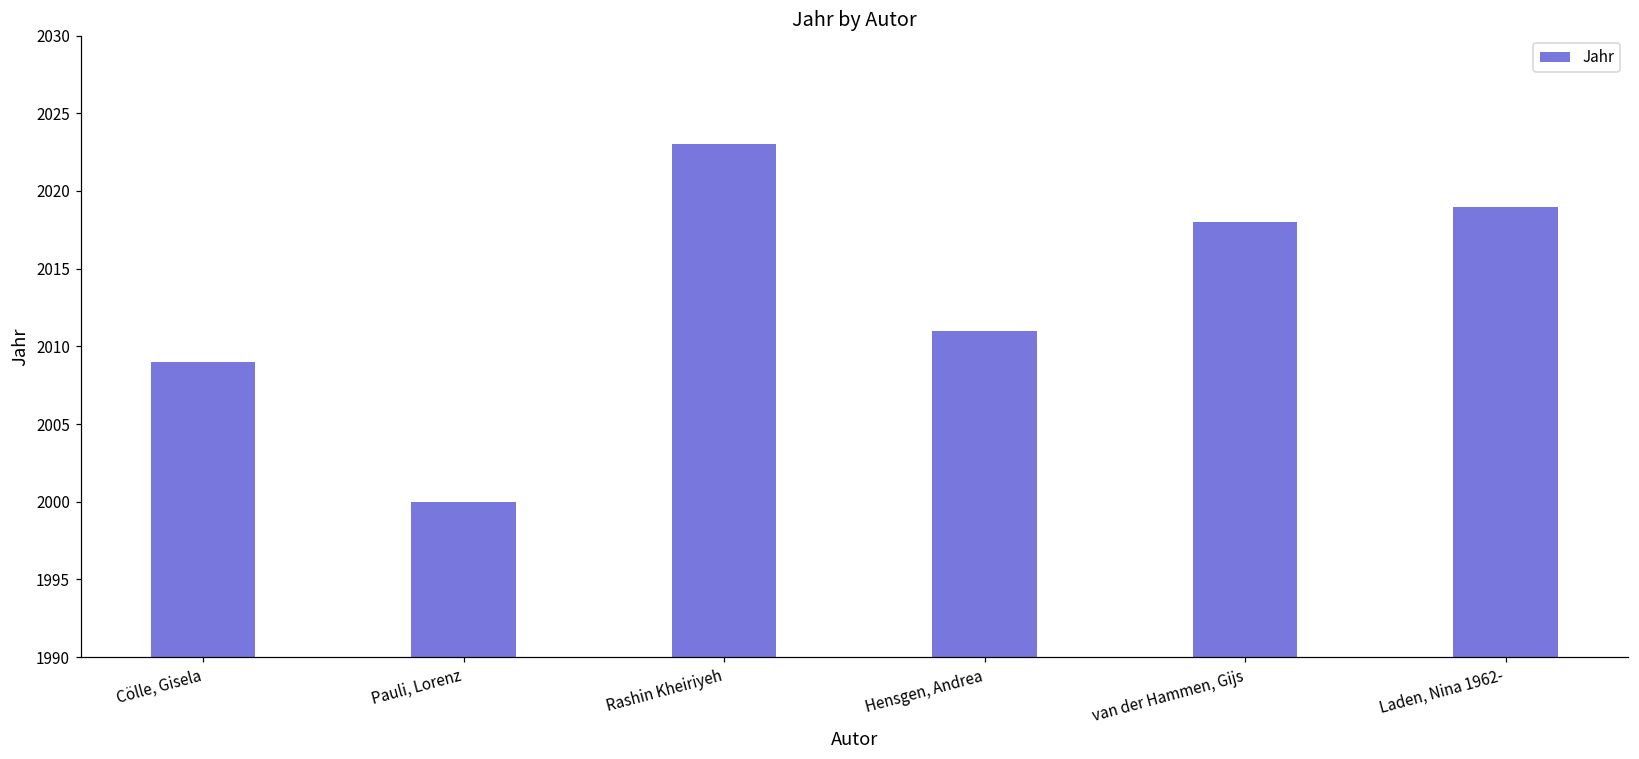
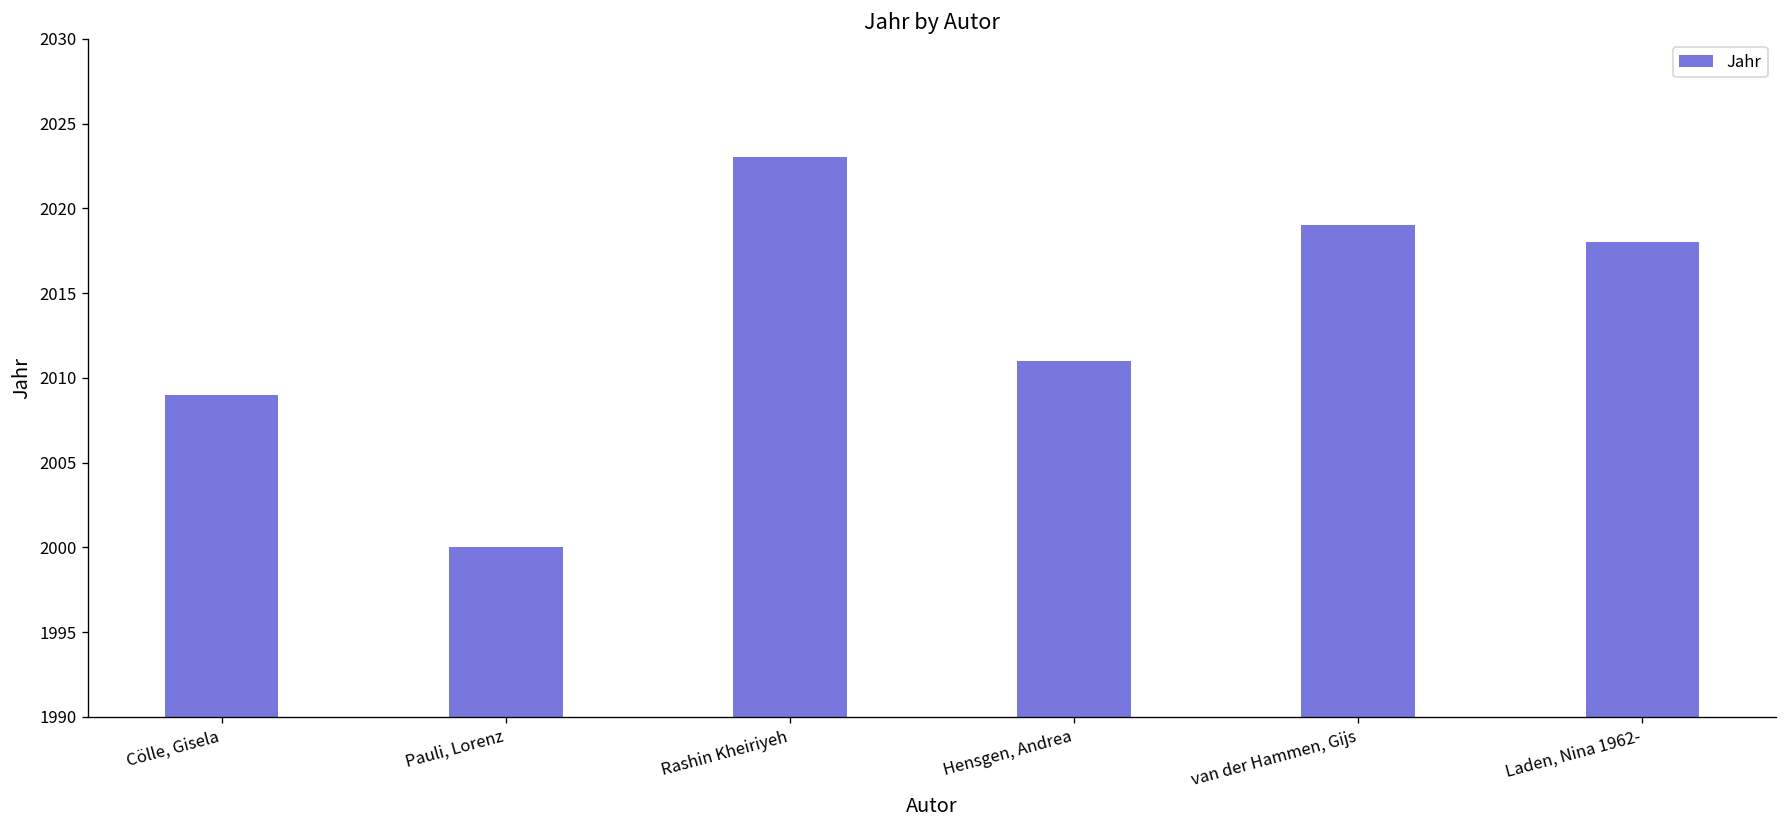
  {
    "Cölle, Gisela": 2009,
    "Pauli, Lorenz": 2000,
    "Rashin Kheiriyeh": 2023,
    "Hensgen, Andrea": 2011,
-   "van der Hammen, Gijs": 2018,
-   "Laden, Nina 1962-": 2019
+   "van der Hammen, Gijs": 2019,
+   "Laden, Nina 1962-": 2018
  }
